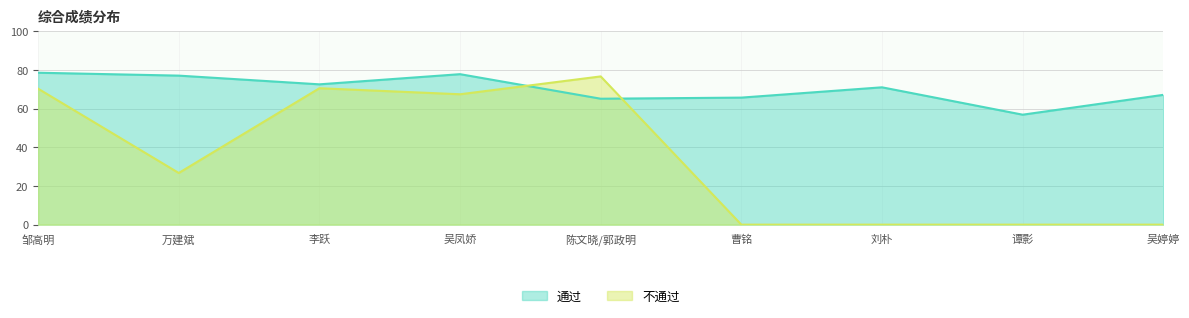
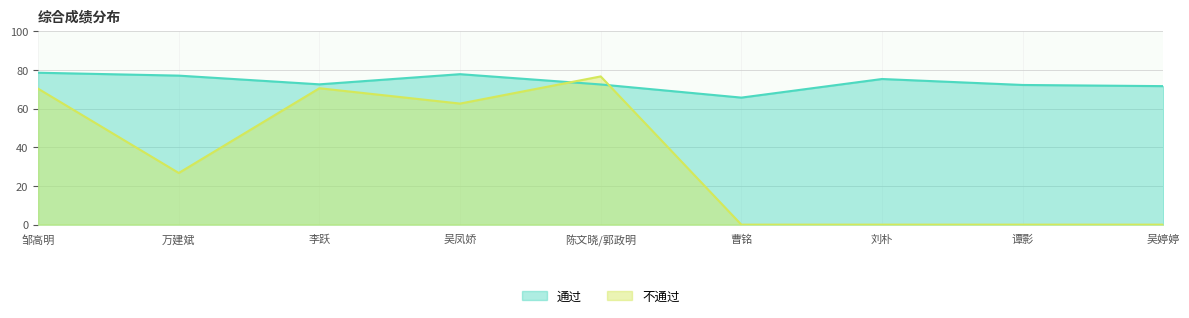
  {
    "通过": {
      "邹高明": 79,
      "万建斌": 77,
      "李跃": 73,
      "吴凤娇": 78,
-     "陈文晓/郭政明": 65,
+     "陈文晓/郭政明": 73,
      "曹铭": 66,
-     "刘朴": 71,
-     "谭影": 57,
-     "吴婷婷": 67
+     "刘朴": 75,
+     "谭影": 72,
+     "吴婷婷": 72
    },
    "不通过": {
      "邹高明": 70,
      "万建斌": 27,
      "李跃": 71,
-     "吴凤娇": 68,
+     "吴凤娇": 63,
      "陈文晓/郭政明": 77,
      "曹铭": 0,
      "刘朴": 0,
      "谭影": 0,
      "吴婷婷": 0
    }
  }
